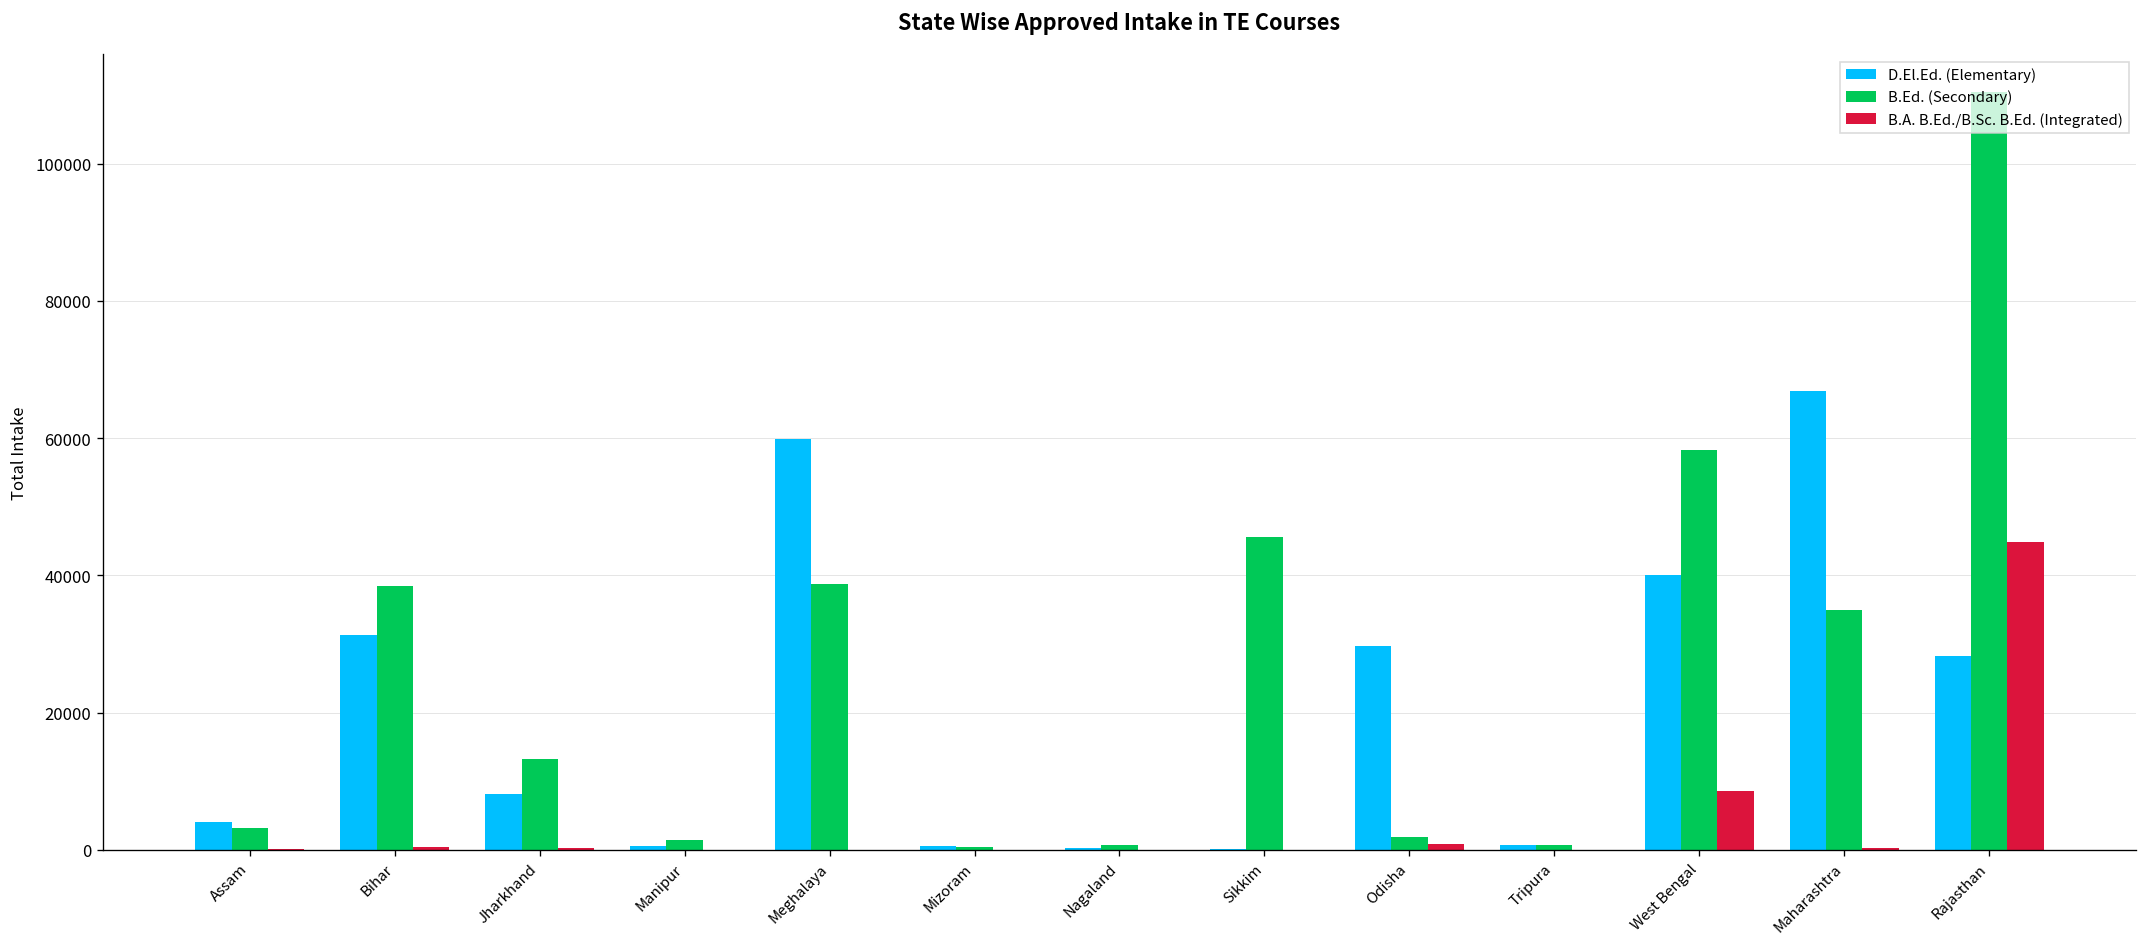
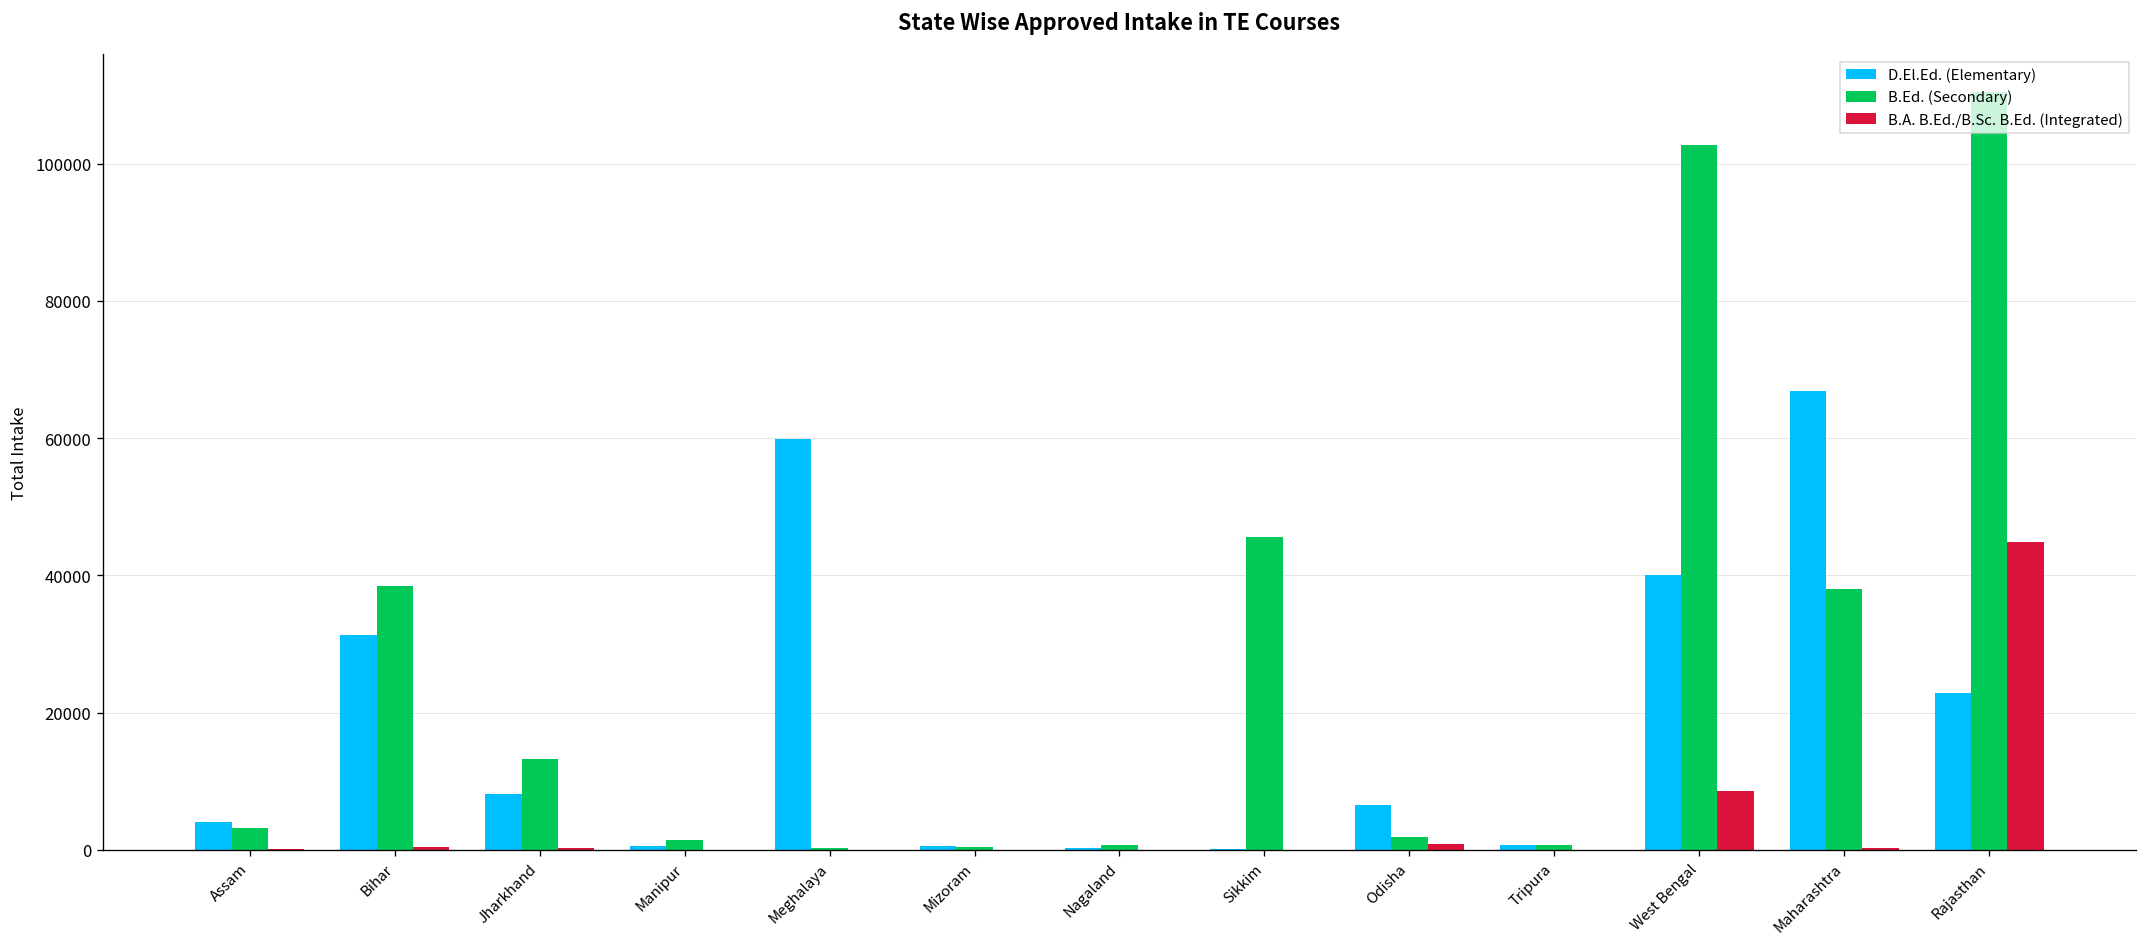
  {
    "D.El.Ed. (Elementary)": {
      "Assam": 4000,
      "Bihar": 31000,
      "Jharkhand": 8000,
      "Manipur": 1000,
      "Meghalaya": 60000,
      "Mizoram": 1000,
-     "Odisha": 30000,
+     "Odisha": 7000,
      "Tripura": 1000,
      "West Bengal": 40000,
      "Maharashtra": 67000,
-     "Rajasthan": 28000
+     "Rajasthan": 23000
    },
    "B.Ed. (Secondary)": {
      "Assam": 3000,
      "Bihar": 39000,
      "Jharkhand": 13000,
      "Manipur": 2000,
-     "Meghalaya": 39000,
+     "Meghalaya": 0,
      "Nagaland": 1000,
      "Sikkim": 46000,
      "Odisha": 2000,
      "Tripura": 1000,
-     "West Bengal": 58000,
-     "Maharashtra": 35000
+     "West Bengal": 103000,
+     "Maharashtra": 38000
    },
    "B.A. B.Ed./B.Sc. B.Ed. (Integrated)": {
      "Bihar": 1000,
      "Manipur": 0,
      "Meghalaya": 0,
      "Mizoram": 0,
      "Nagaland": 0,
      "Sikkim": 0,
      "Odisha": 1000,
      "West Bengal": 9000,
      "Rajasthan": 45000
    }
  }
